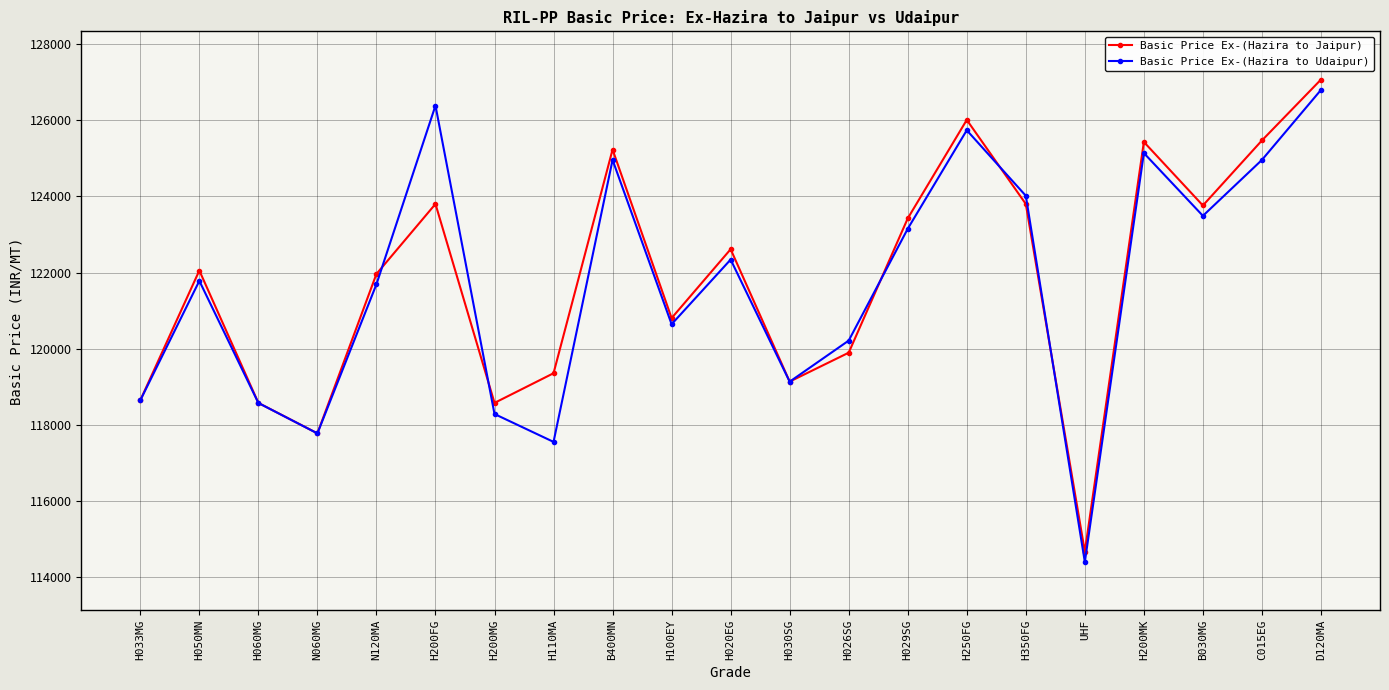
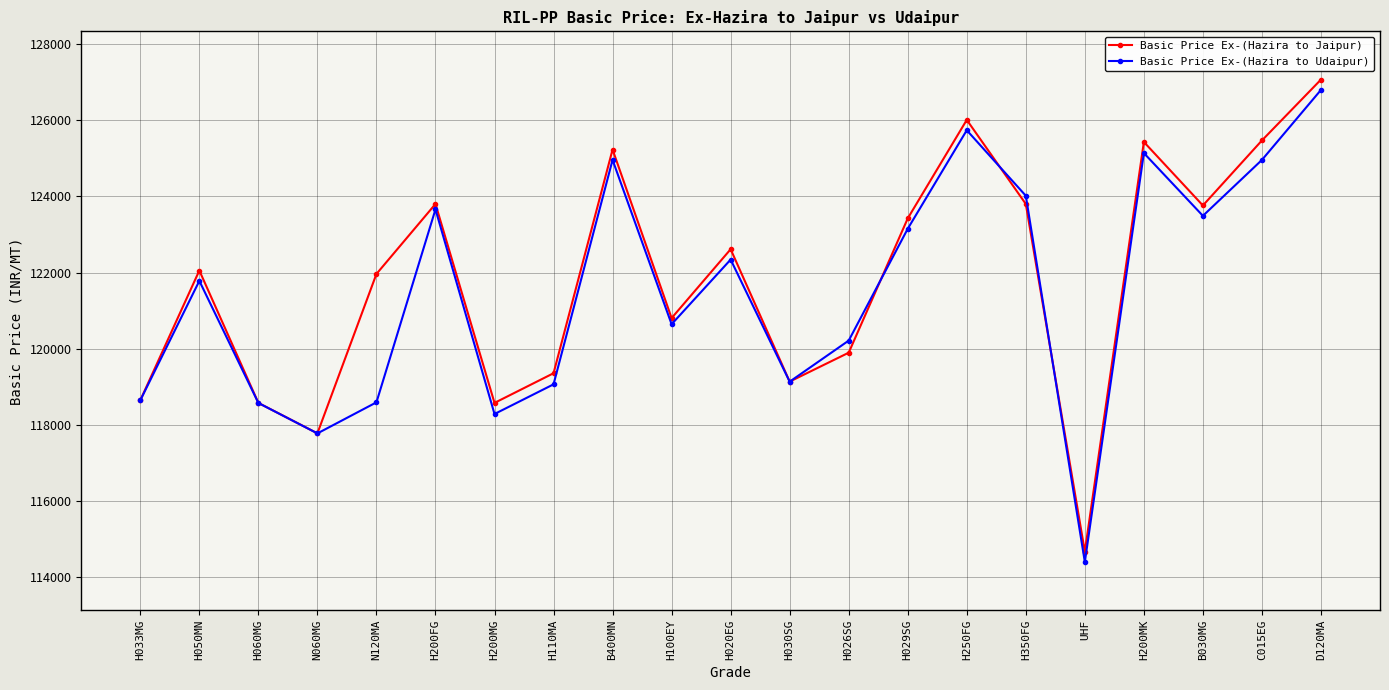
  {
    "Basic Price Ex-(Hazira to Jaipur)": {
      "H050MN": 122100,
      "N120MA": 122000,
      "H200FG": 123800,
      "H200MG": 118600,
      "H110MA": 119400,
      "B400MN": 125200,
      "H100EY": 120800,
      "H020EG": 122600,
      "H026SG": 119900,
      "H029SG": 123400,
      "H250FG": 126000,
      "H350FG": 123800,
      "UHF": 114700,
      "H200MK": 125400,
      "B030MG": 123800,
      "C015EG": 125500,
      "D120MA": 127100
    },
    "Basic Price Ex-(Hazira to Udaipur)": {
      "H050MN": 121800,
-     "N120MA": 121700,
-     "H200FG": 126400,
+     "N120MA": 118600,
+     "H200FG": 123700,
      "H200MG": 118300,
-     "H110MA": 117500,
+     "H110MA": 119100,
      "B400MN": 125000,
      "H100EY": 120600,
      "H020EG": 122300,
      "H026SG": 120200,
      "H029SG": 123200,
      "H250FG": 125700,
      "H350FG": 124000,
      "UHF": 114400,
      "H200MK": 125100,
      "B030MG": 123500,
      "C015EG": 125000,
      "D120MA": 126800
    }
  }
